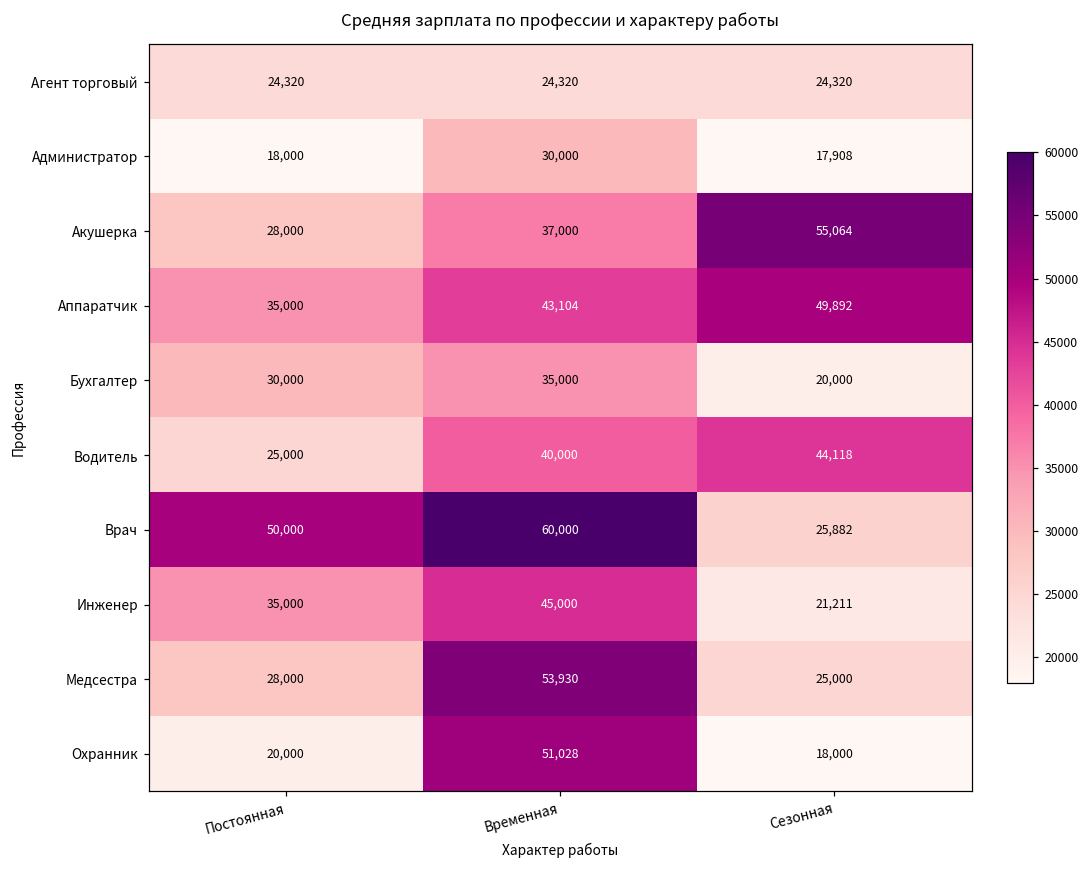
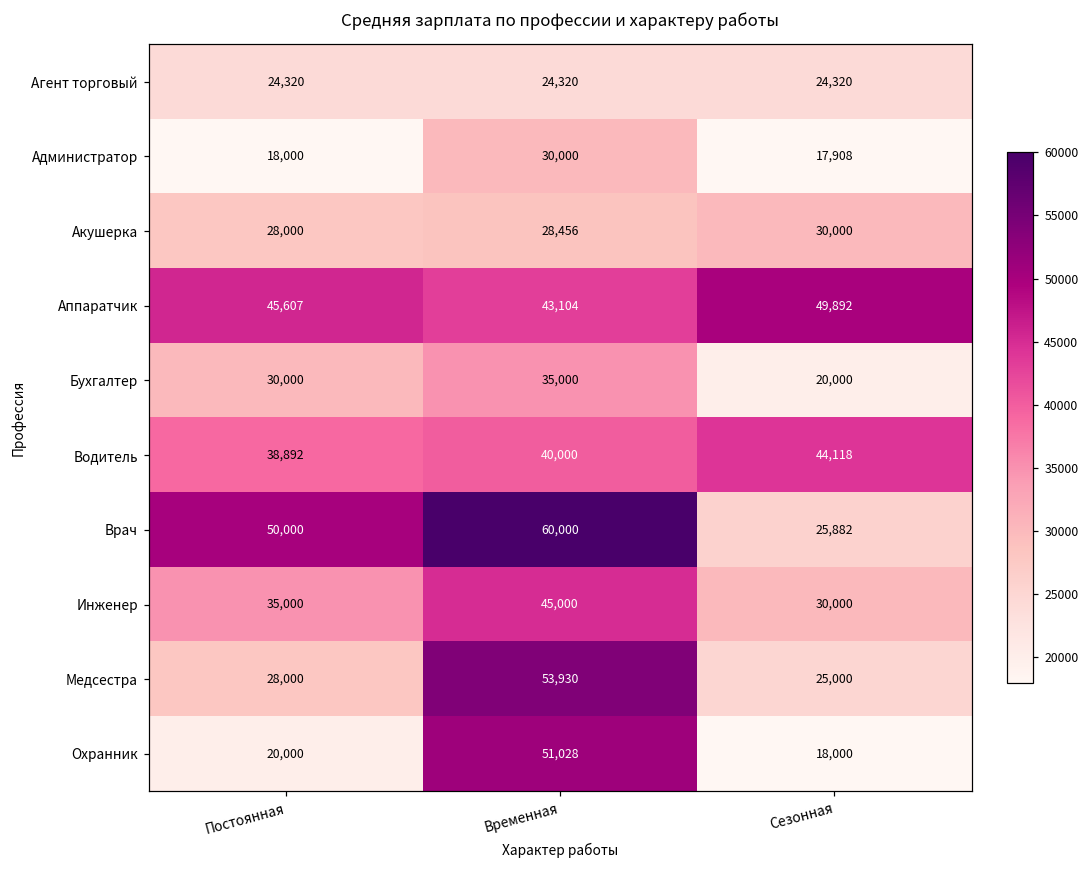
  {
    "Агент торговый": {
      "Постоянная": "24,320",
      "Временная": "24,320",
      "Сезонная": "24,320"
    },
    "Администратор": {
      "Постоянная": "18,000",
      "Временная": "30,000",
      "Сезонная": "17,908"
    },
    "Акушерка": {
      "Постоянная": "28,000",
-     "Временная": "37,000",
-     "Сезонная": "55,064"
+     "Временная": "28,456",
+     "Сезонная": "30,000"
    },
    "Аппаратчик": {
-     "Постоянная": "35,000",
+     "Постоянная": "45,607",
      "Временная": "43,104",
      "Сезонная": "49,892"
    },
    "Бухгалтер": {
      "Постоянная": "30,000",
      "Временная": "35,000",
      "Сезонная": "20,000"
    },
    "Водитель": {
-     "Постоянная": "25,000",
+     "Постоянная": "38,892",
      "Временная": "40,000",
      "Сезонная": "44,118"
    },
    "Врач": {
      "Постоянная": "50,000",
      "Временная": "60,000",
      "Сезонная": "25,882"
    },
    "Инженер": {
      "Постоянная": "35,000",
      "Временная": "45,000",
-     "Сезонная": "21,211"
+     "Сезонная": "30,000"
    },
    "Медсестра": {
      "Постоянная": "28,000",
      "Временная": "53,930",
      "Сезонная": "25,000"
    },
    "Охранник": {
      "Постоянная": "20,000",
      "Временная": "51,028",
      "Сезонная": "18,000"
    }
  }
